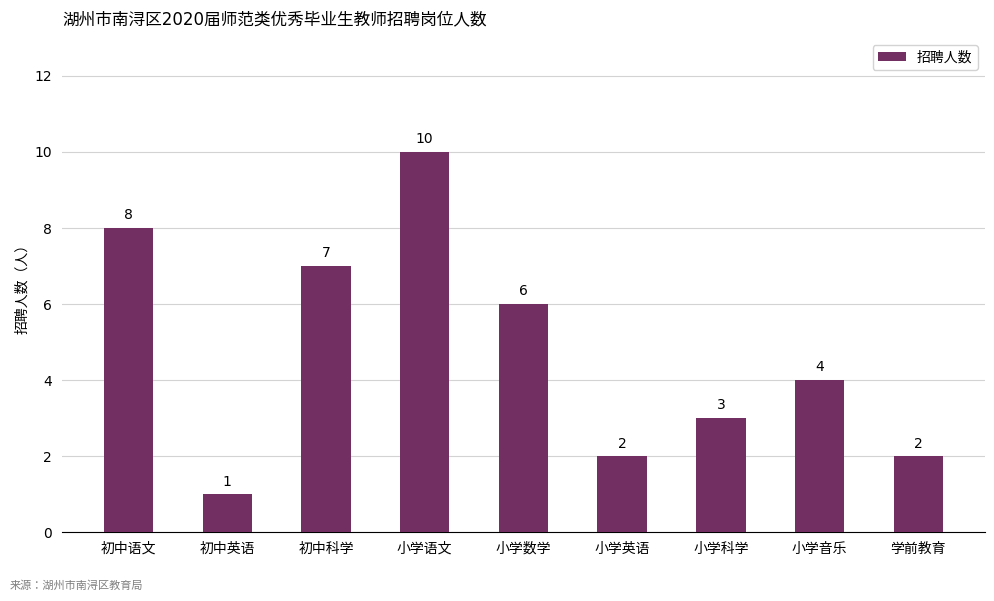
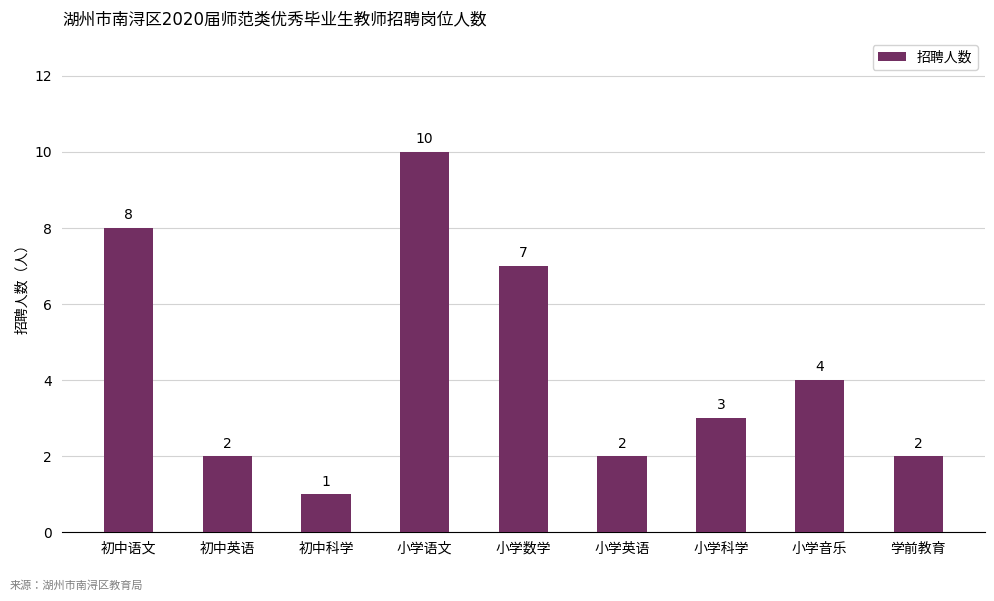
  {
    "初中语文": 8,
-   "初中英语": 1,
-   "初中科学": 7,
+   "初中英语": 2,
+   "初中科学": 1,
    "小学语文": 10,
-   "小学数学": 6,
+   "小学数学": 7,
    "小学英语": 2,
    "小学科学": 3,
    "小学音乐": 4,
    "学前教育": 2
  }
